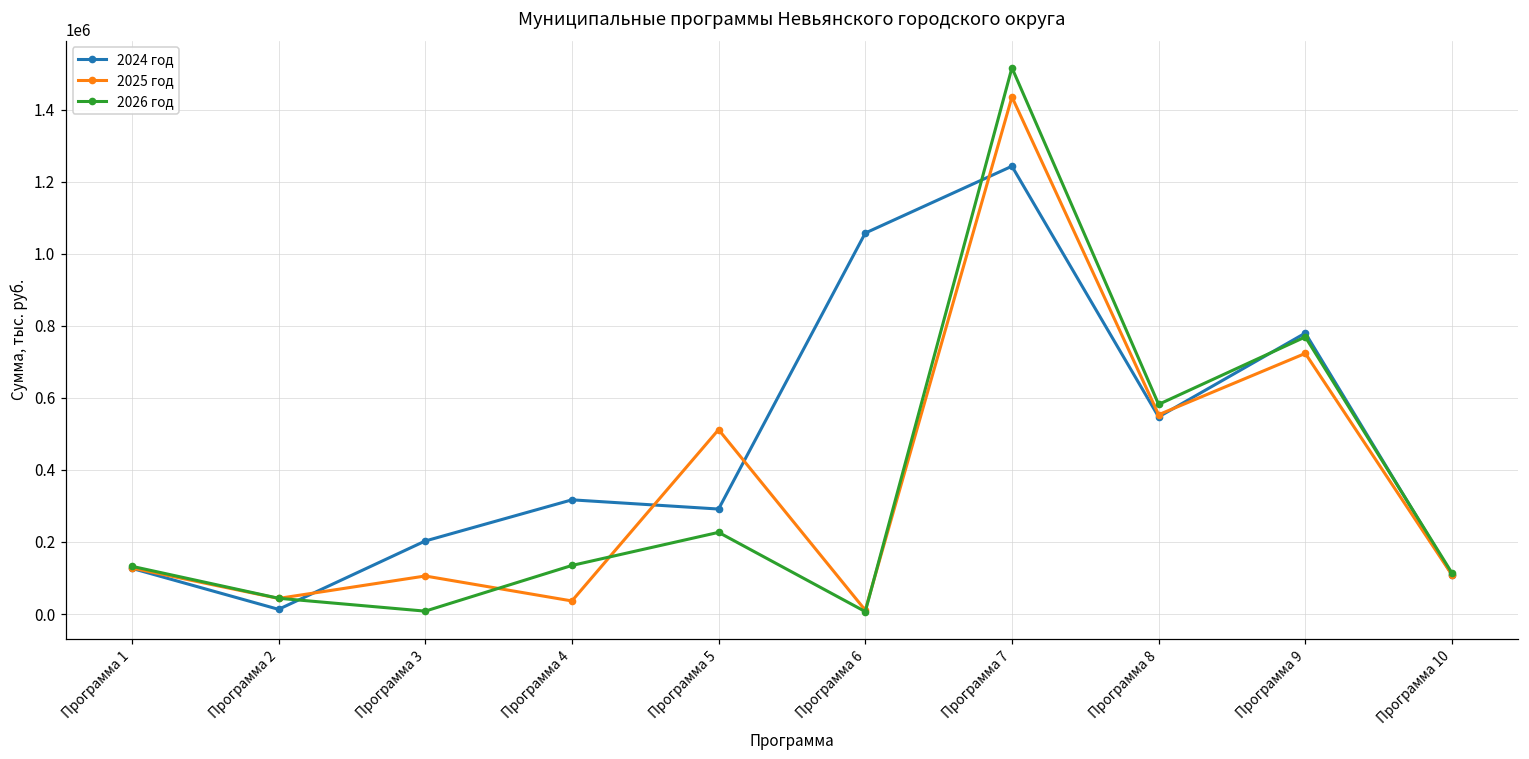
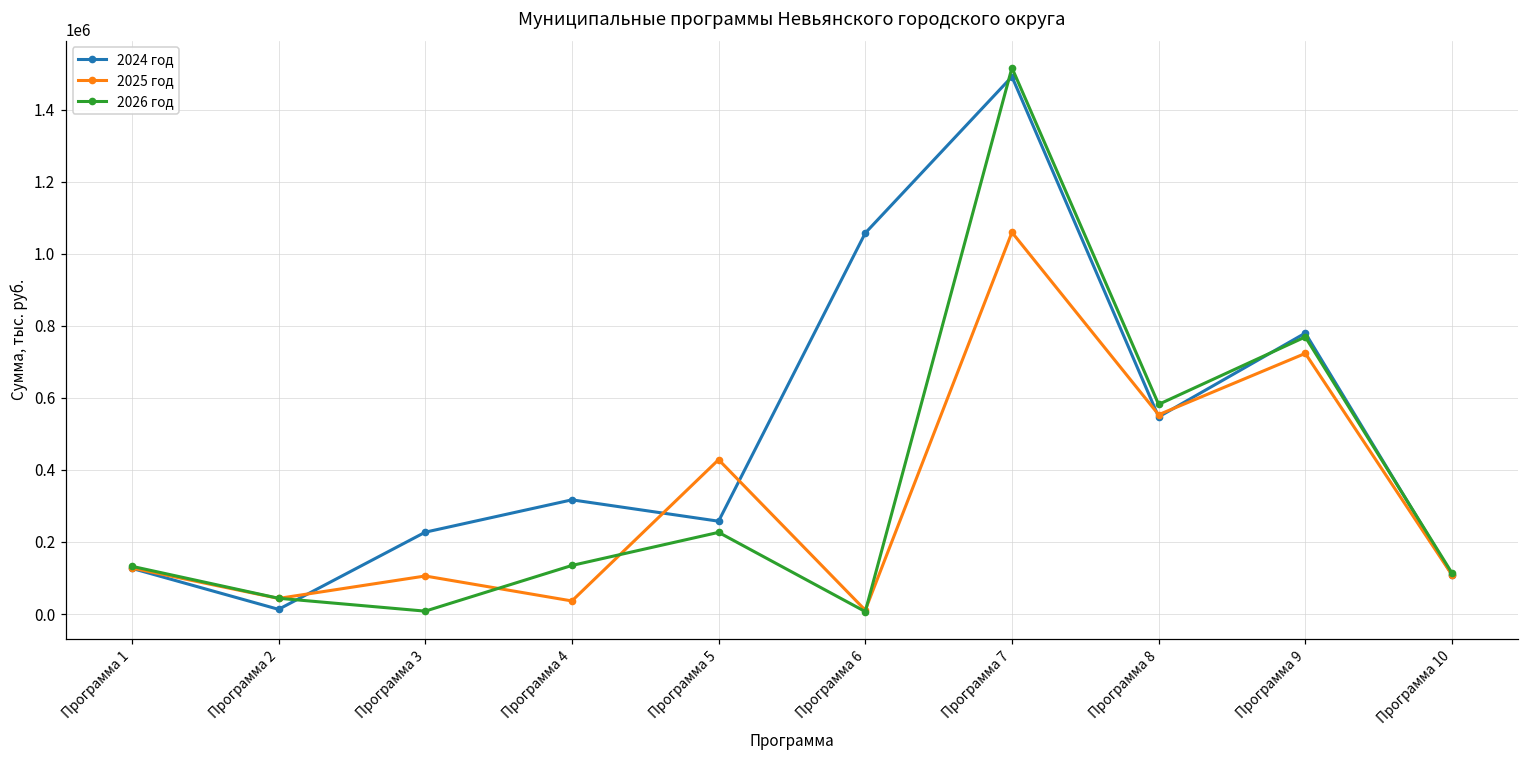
  {
    "2024 год": {
      "Программа 2": 10000,
-     "Программа 3": 200000,
+     "Программа 3": 230000,
      "Программа 4": 320000,
-     "Программа 5": 290000,
+     "Программа 5": 260000,
      "Программа 6": 1060000,
-     "Программа 7": 1240000,
+     "Программа 7": 1490000,
      "Программа 9": 780000
    },
    "2025 год": {
      "Программа 3": 110000,
      "Программа 4": 40000,
-     "Программа 5": 510000,
-     "Программа 7": 1440000,
+     "Программа 5": 430000,
+     "Программа 7": 1060000,
      "Программа 9": 720000
    },
    "2026 год": {
      "Программа 3": 10000,
      "Программа 4": 130000,
      "Программа 5": 230000,
      "Программа 7": 1520000,
      "Программа 8": 580000,
      "Программа 9": 770000
    }
  }
